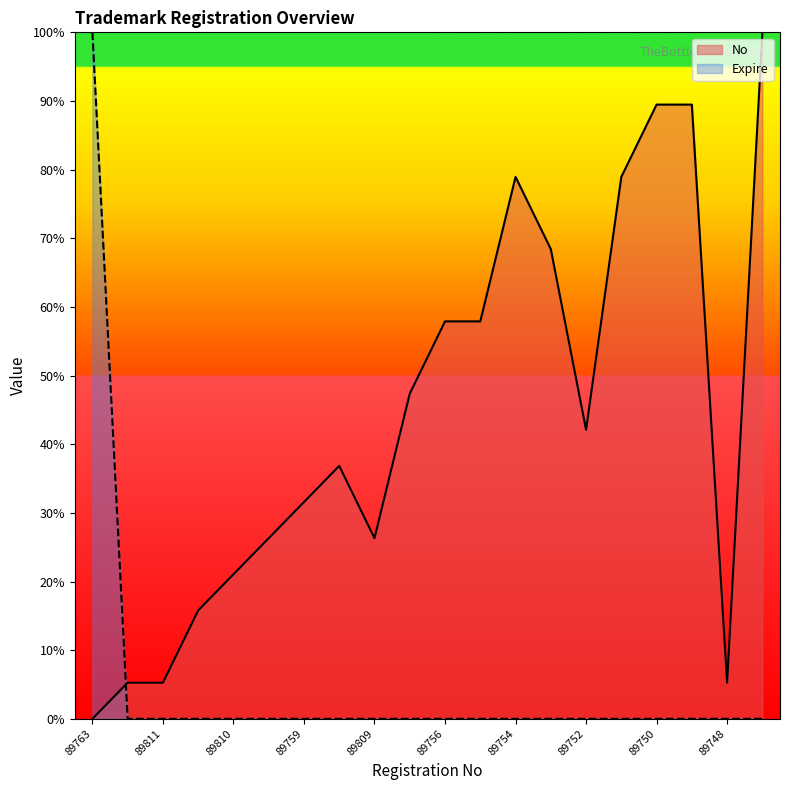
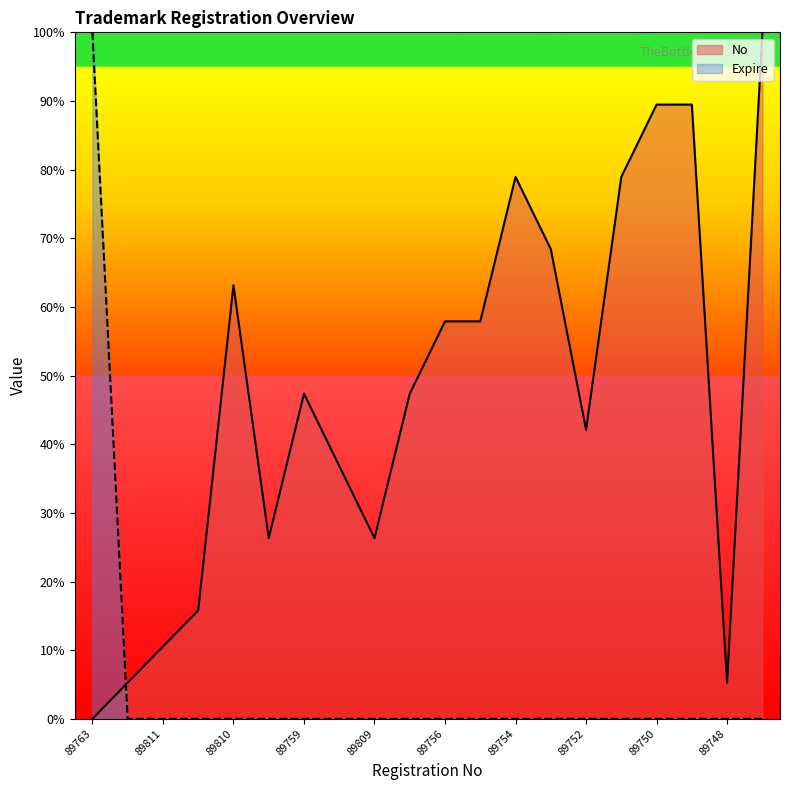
  {
    "No": {
      "89763": "0%",
-     "89811": "5%",
-     "89810": "21%",
-     "89759": "32%",
+     "89811": "11%",
+     "89810": "63%",
+     "89759": "47%",
      "89809": "26%",
      "89756": "58%",
      "89754": "79%",
      "89752": "42%",
      "89750": "89%",
      "89748": "5%"
    },
    "Expire": {
      "89763": "100%",
      "89811": "0%",
      "89810": "0%",
      "89759": "0%",
      "89809": "0%",
      "89756": "0%",
      "89754": "0%",
      "89752": "0%",
      "89750": "0%",
      "89748": "0%"
    }
  }
